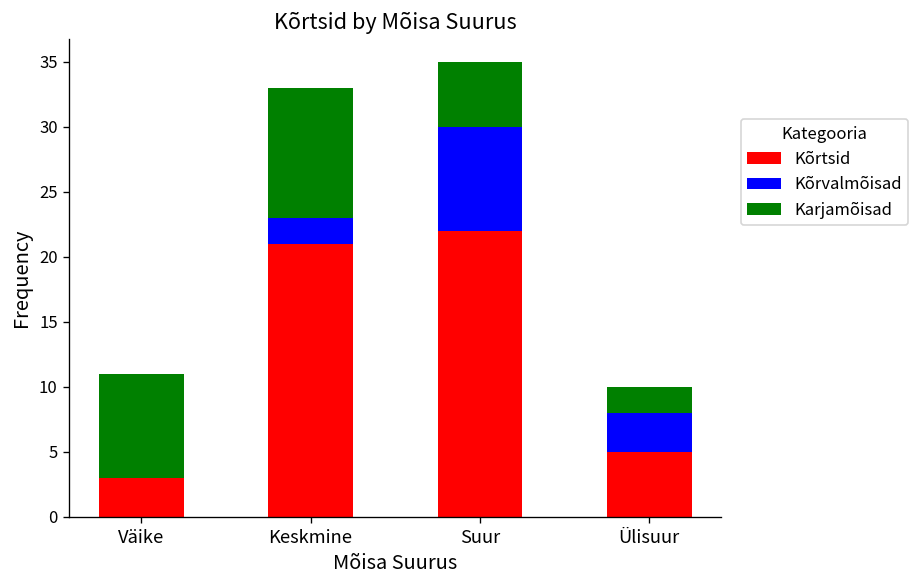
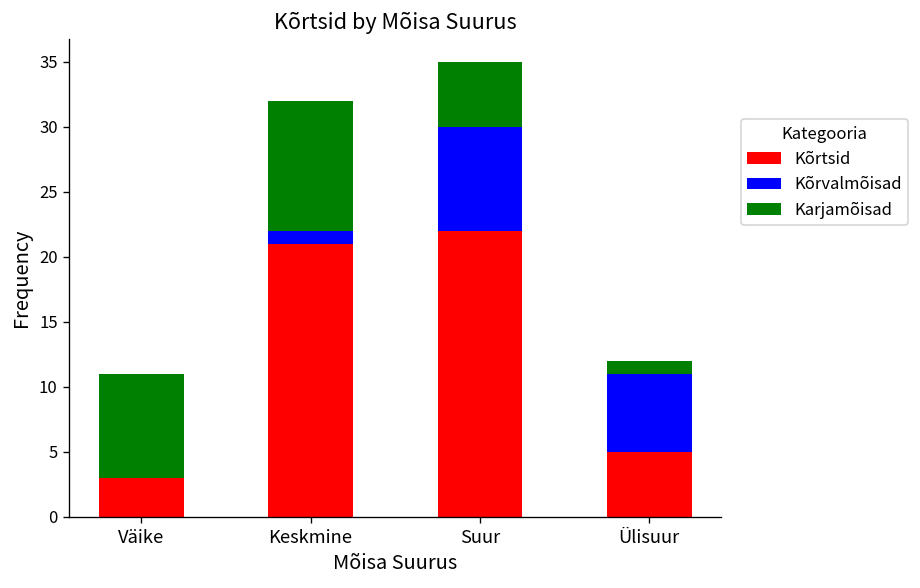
  {
    "Kõrtsid": {
      "Väike": 3,
      "Keskmine": 21,
      "Suur": 22,
      "Ülisuur": 5
    },
    "Kõrvalmõisad": {
      "Väike": 0,
-     "Keskmine": 2,
+     "Keskmine": 1,
      "Suur": 8,
-     "Ülisuur": 3
+     "Ülisuur": 6
    },
    "Karjamõisad": {
      "Väike": 8,
      "Keskmine": 10,
      "Suur": 5,
-     "Ülisuur": 2
+     "Ülisuur": 1
    }
  }
